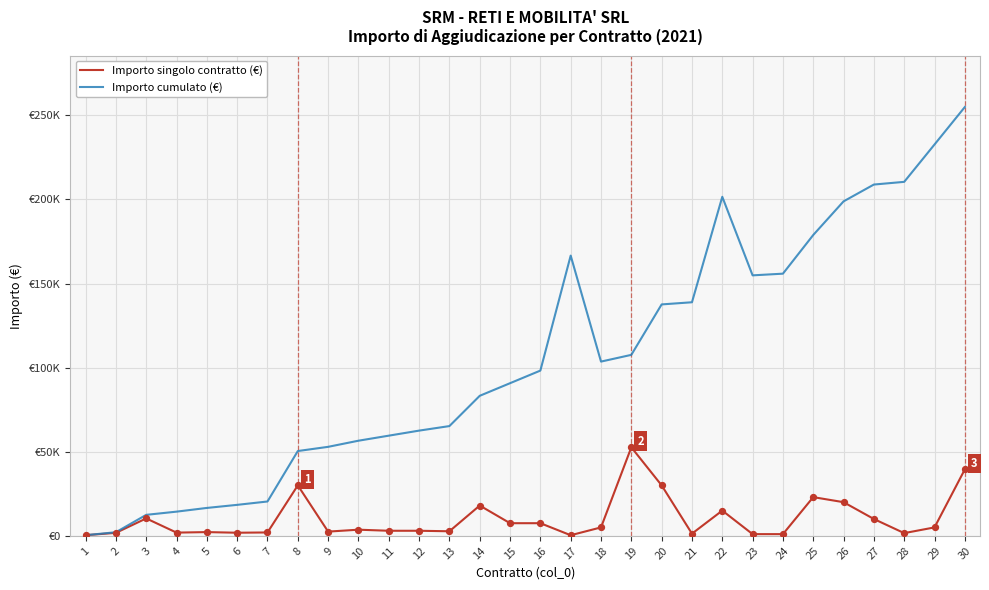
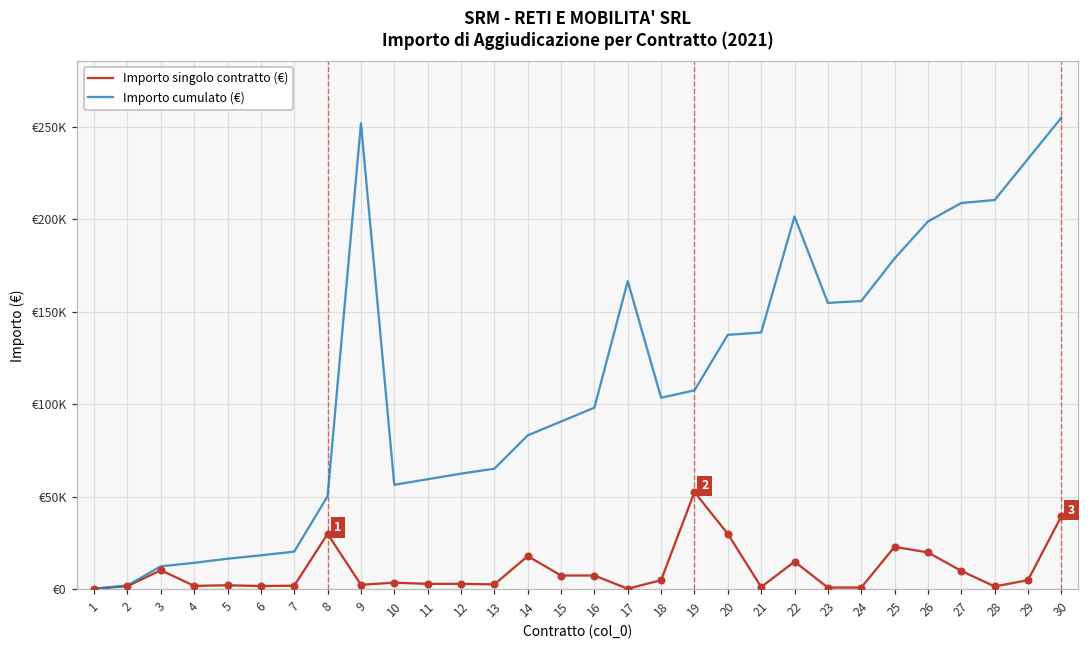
  {
    "Importo singolo contratto (€)": {
      "3": "€10000",
      "4": "€2000",
      "5": "€2000",
      "6": "€2000",
      "7": "€2000",
      "9": "€3000",
      "10": "€4000",
      "11": "€3000",
      "12": "€3000",
      "13": "€3000",
      "14": "€18000",
      "15": "€8000",
      "16": "€8000",
      "17": "€0",
      "18": "€5000",
      "20": "€30000",
      "21": "€1000",
      "22": "€15000",
      "23": "€1000",
      "24": "€1000",
      "25": "€23000",
      "26": "€20000",
      "27": "€10000",
      "28": "€2000",
      "29": "€5000"
    },
    "Importo cumulato (€)": {
      "3": "€12000",
      "4": "€14000",
      "5": "€17000",
      "6": "€18000",
      "7": "€20000",
      "8": "€50000",
-     "9": "€53000",
+     "9": "€252000",
      "10": "€57000",
      "11": "€60000",
      "12": "€63000",
      "13": "€65000",
      "14": "€83000",
      "15": "€91000",
      "16": "€98000",
      "17": "€167000",
      "18": "€104000",
      "19": "€108000",
      "20": "€138000",
      "21": "€139000",
      "22": "€202000",
      "23": "€155000",
      "24": "€156000",
      "25": "€179000",
      "26": "€199000",
      "27": "€209000",
      "28": "€210000",
      "29": "€233000",
      "30": "€255000"
    }
  }
